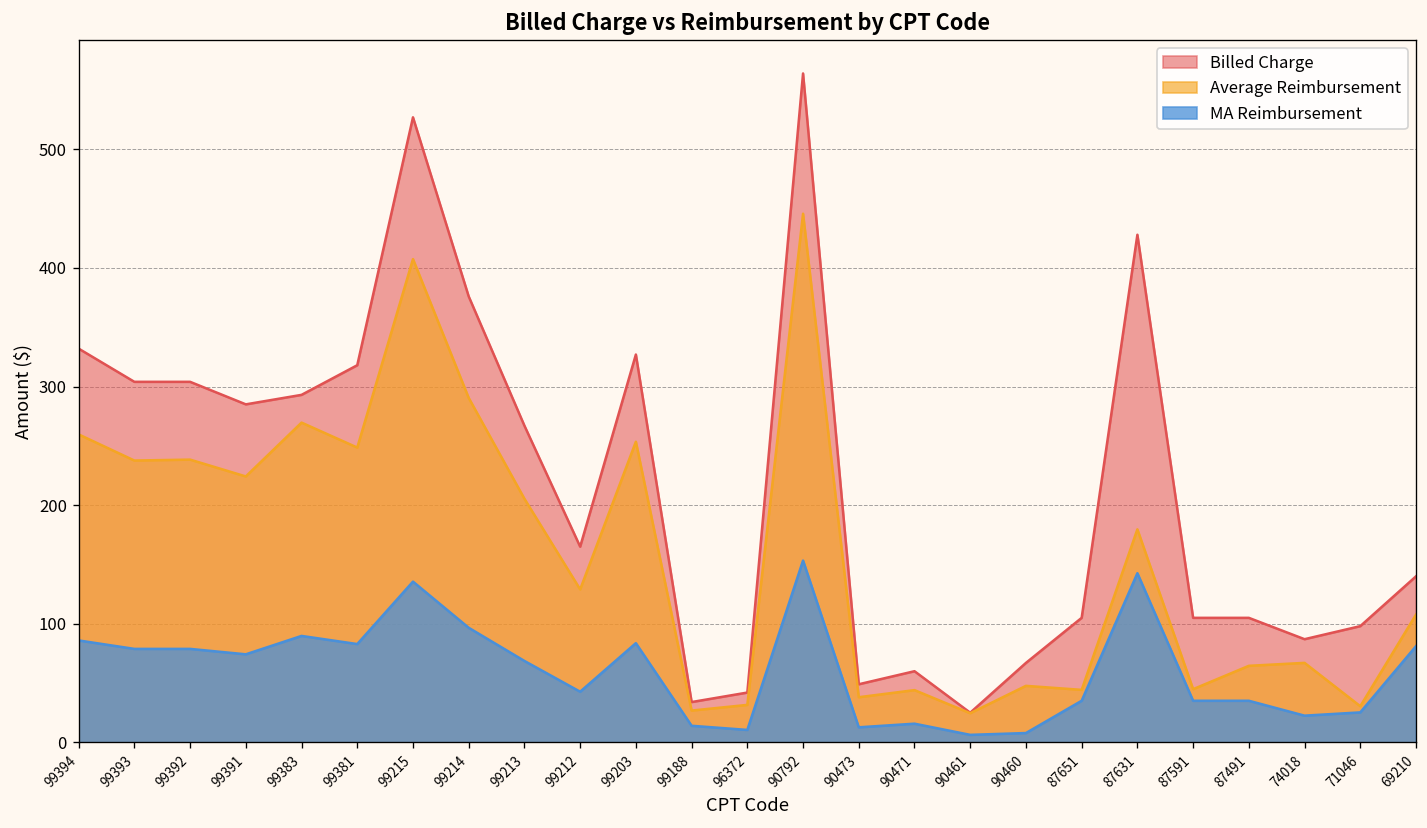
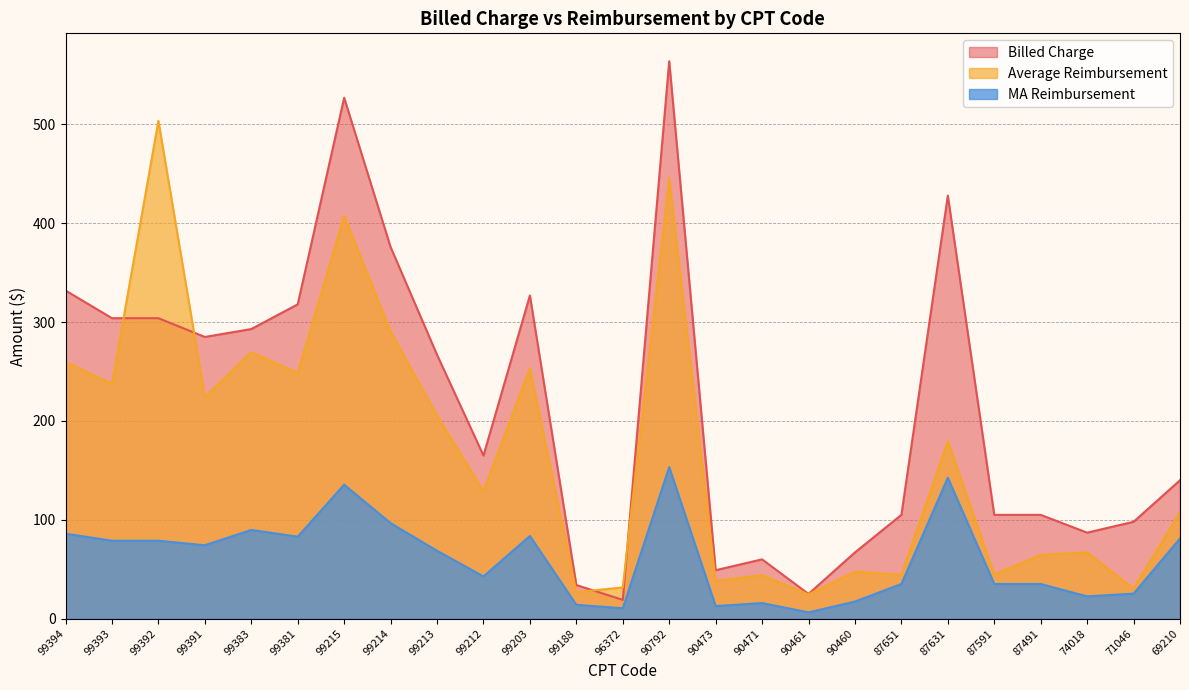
  {
    "Billed Charge": {
      "99394": 330,
      "99393": 300,
      "99392": 300,
      "99391": 290,
      "99383": 290,
      "99381": 320,
      "99215": 530,
      "99214": 380,
      "99213": 270,
      "99212": 170,
      "99203": 330,
      "99188": 30,
-     "96372": 40,
+     "96372": 20,
      "90792": 560,
      "90473": 50,
      "90471": 60,
      "90460": 70,
      "87651": 110,
      "87631": 430,
      "87591": 110,
      "87491": 110,
      "74018": 90,
      "71046": 100,
      "69210": 140
    },
    "Average Reimbursement": {
      "99394": 260,
      "99393": 240,
-     "99392": 240,
+     "99392": 500,
      "99391": 220,
      "99383": 270,
      "99381": 250,
      "99215": 410,
      "99214": 290,
      "99213": 210,
      "99212": 130,
      "99203": 250,
      "99188": 30,
      "96372": 30,
      "90792": 450,
      "90473": 40,
      "90471": 40,
      "90460": 50,
      "87651": 40,
      "87631": 180,
      "87591": 40,
      "87491": 60,
      "74018": 70,
      "71046": 30,
      "69210": 110
    },
    "MA Reimbursement": {
      "99394": 90,
      "99393": 80,
      "99392": 80,
      "99391": 70,
      "99383": 90,
      "99381": 80,
      "99215": 140,
      "99214": 100,
      "99213": 70,
      "99212": 40,
      "99203": 80,
      "99188": 10,
      "96372": 10,
      "90792": 150,
      "90473": 10,
      "90471": 20,
      "90461": 10,
-     "90460": 10,
+     "90460": 20,
      "87651": 40,
      "87631": 140,
      "87591": 40,
      "87491": 40,
      "74018": 20,
      "71046": 30,
      "69210": 80
    }
  }
